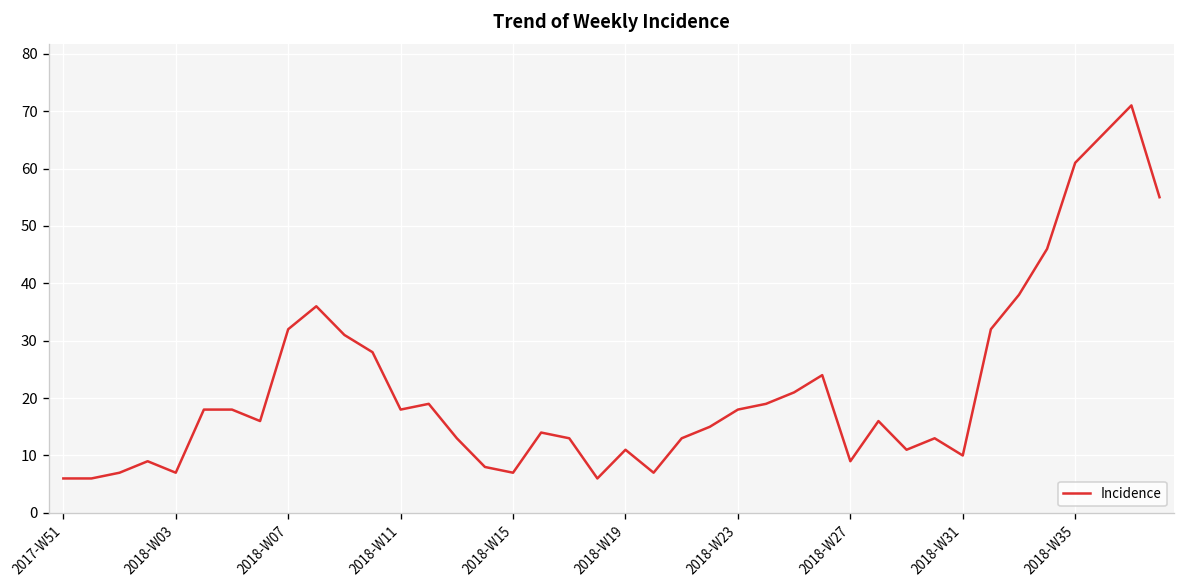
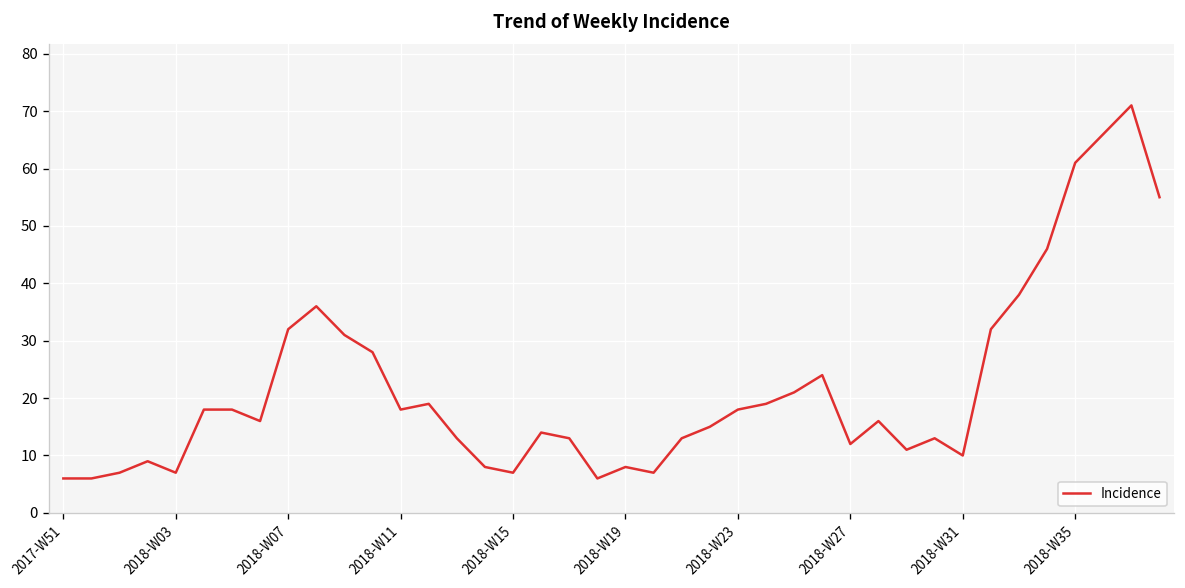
  {
    "2017-W51": 6,
    "2018-W03": 7,
    "2018-W07": 32,
    "2018-W11": 18,
    "2018-W15": 7,
-   "2018-W19": 11,
+   "2018-W19": 8,
    "2018-W23": 18,
-   "2018-W27": 9,
+   "2018-W27": 12,
    "2018-W31": 10,
    "2018-W35": 61
  }
